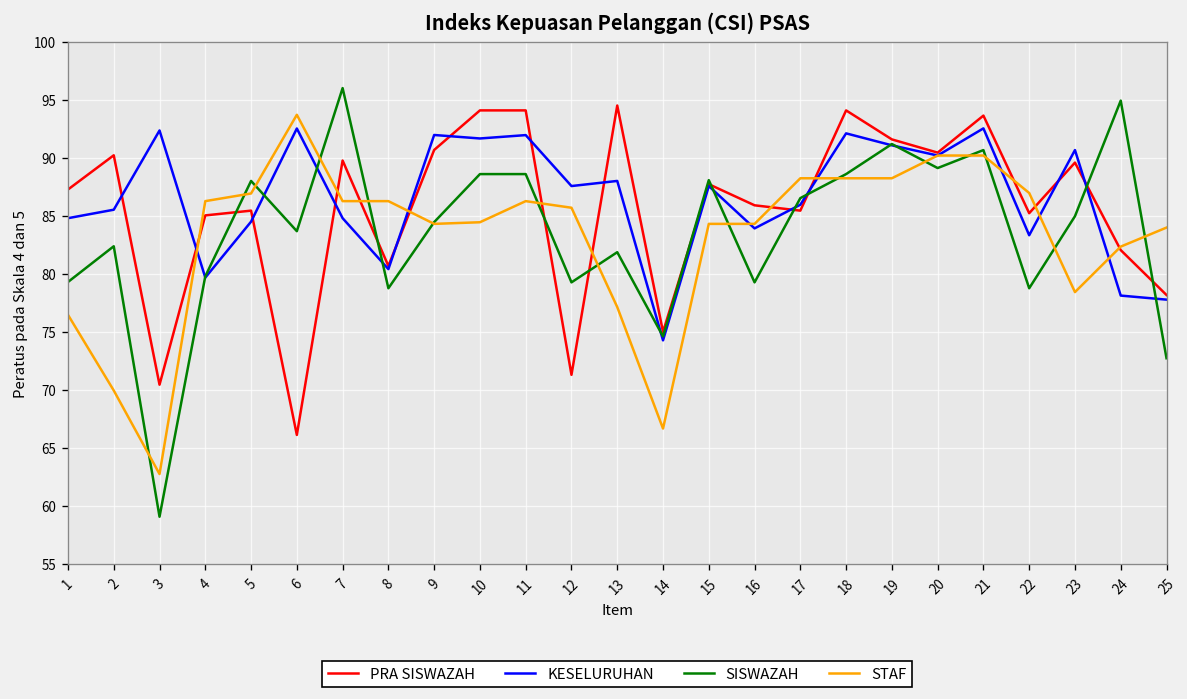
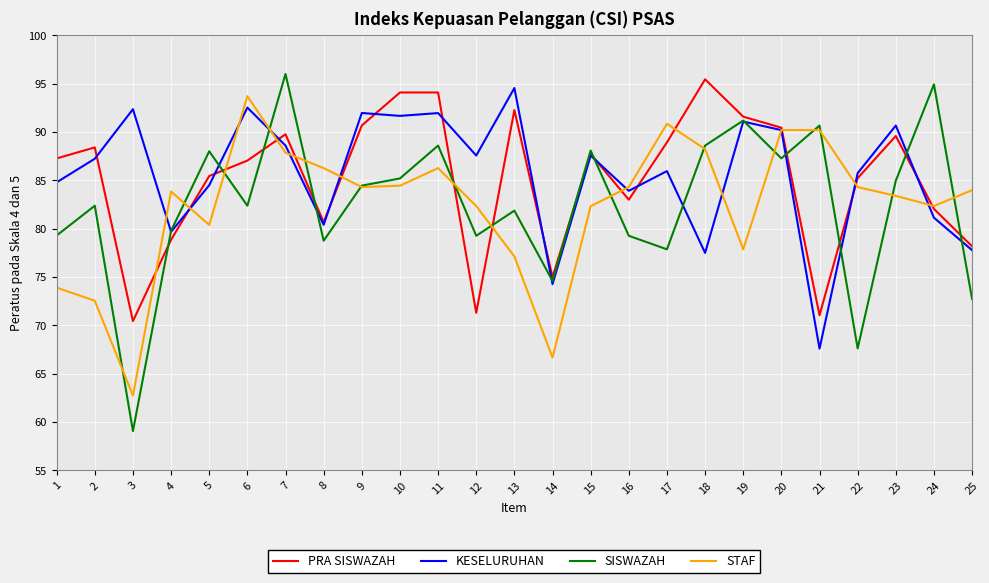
  {
    "PRA SISWAZAH": {
      "1": 87,
-     "2": 90,
+     "2": 88,
      "3": 70,
-     "4": 85,
+     "4": 79,
      "5": 85,
-     "6": 66,
+     "6": 87,
      "7": 90,
      "8": 81,
      "9": 91,
      "10": 94,
      "11": 94,
      "12": 71,
-     "13": 95,
+     "13": 92,
      "14": 75,
-     "16": 86,
-     "17": 85,
-     "18": 94,
+     "16": 83,
+     "17": 89,
+     "18": 95,
      "19": 92,
-     "21": 94,
+     "21": 71,
      "22": 85,
      "23": 90,
      "24": 82,
      "25": 78
    },
    "KESELURUHAN": {
      "1": 85,
-     "2": 86,
+     "2": 87,
      "3": 92,
      "5": 85,
      "6": 93,
-     "7": 85,
+     "7": 89,
      "8": 80,
      "9": 92,
      "10": 92,
      "11": 92,
      "12": 88,
-     "13": 88,
+     "13": 95,
      "14": 74,
      "16": 84,
      "17": 86,
-     "18": 92,
-     "21": 93,
-     "22": 83,
+     "18": 78,
+     "21": 68,
+     "22": 86,
      "23": 91,
-     "24": 78,
+     "24": 81,
      "25": 78
    },
    "SISWAZAH": {
      "1": 79,
      "2": 82,
      "3": 59,
      "5": 88,
-     "6": 84,
+     "6": 82,
      "7": 96,
      "8": 79,
-     "10": 89,
+     "10": 85,
      "11": 89,
      "12": 79,
      "13": 82,
      "14": 75,
      "15": 88,
      "16": 79,
-     "17": 87,
+     "17": 78,
      "18": 89,
-     "20": 89,
+     "20": 87,
      "21": 91,
-     "22": 79,
+     "22": 68,
      "23": 85,
      "24": 95,
      "25": 73
    },
    "STAF": {
-     "1": 76,
-     "2": 70,
+     "1": 74,
+     "2": 73,
      "3": 63,
-     "4": 86,
-     "5": 87,
+     "4": 84,
+     "5": 80,
      "6": 94,
-     "7": 86,
+     "7": 88,
      "8": 86,
      "10": 84,
      "11": 86,
-     "12": 86,
+     "12": 82,
      "13": 77,
      "14": 67,
-     "15": 84,
+     "15": 82,
      "16": 84,
-     "17": 88,
+     "17": 91,
      "18": 88,
-     "19": 88,
+     "19": 78,
      "21": 90,
-     "22": 87,
-     "23": 78,
+     "22": 84,
+     "23": 83,
      "24": 82,
      "25": 84
    }
  }
